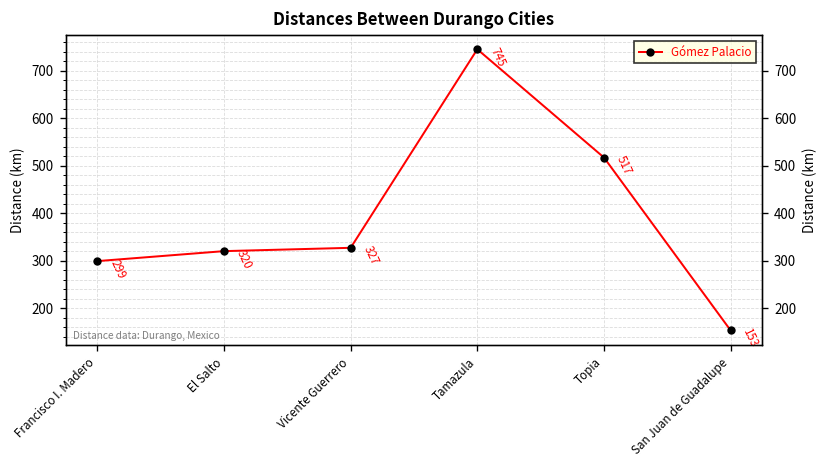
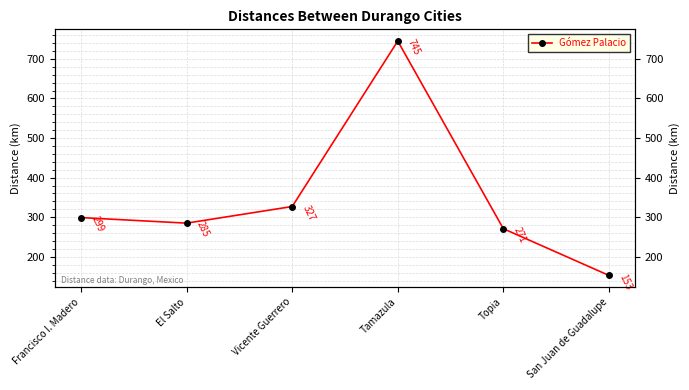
  {
    "Francisco I. Madero": 299,
-   "El Salto": 320,
+   "El Salto": 285,
    "Vicente Guerrero": 327,
    "Tamazula": 745,
-   "Topia": 517,
+   "Topia": 271,
    "San Juan de Guadalupe": 153
  }
